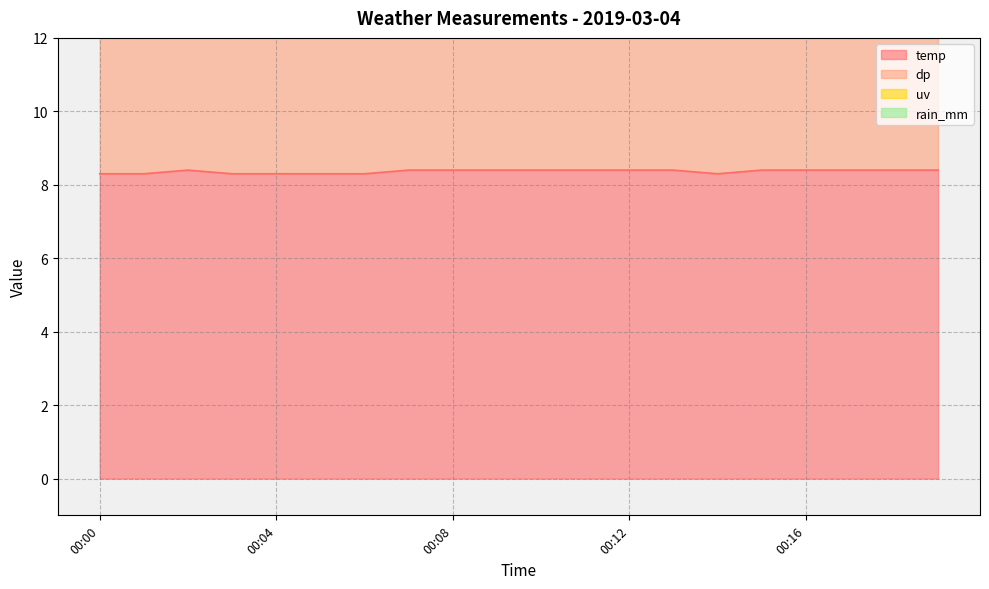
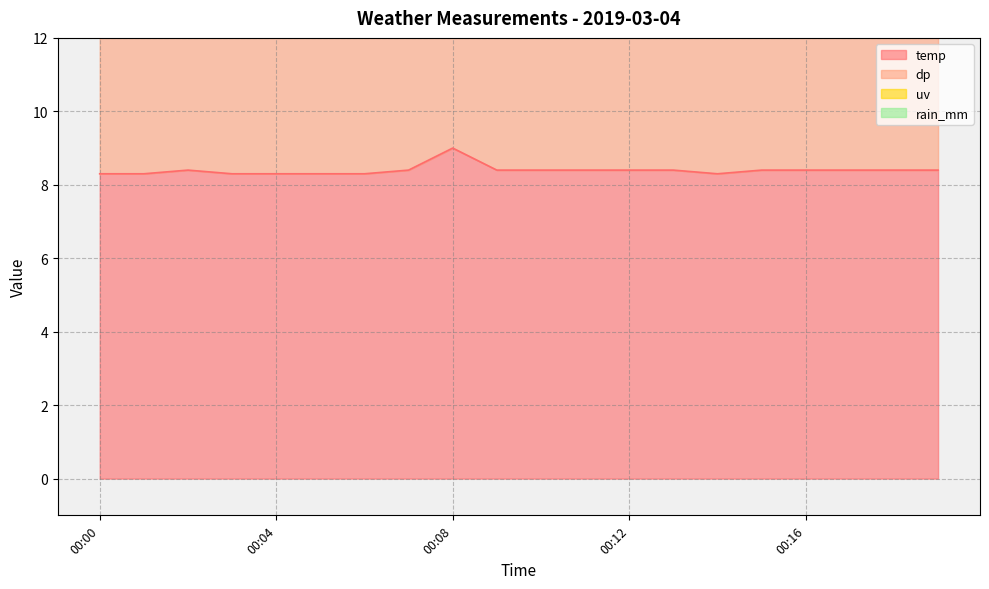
  {
    "temp": {
      "00:00": 8.3,
      "00:04": 8.3,
-     "00:08": 8.4,
+     "00:08": 9.0,
      "00:12": 8.4,
      "00:16": 8.4
    }
  }
